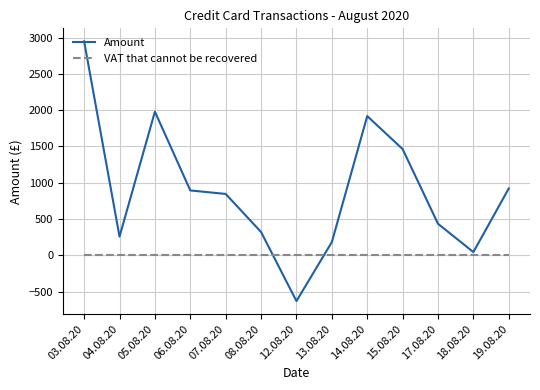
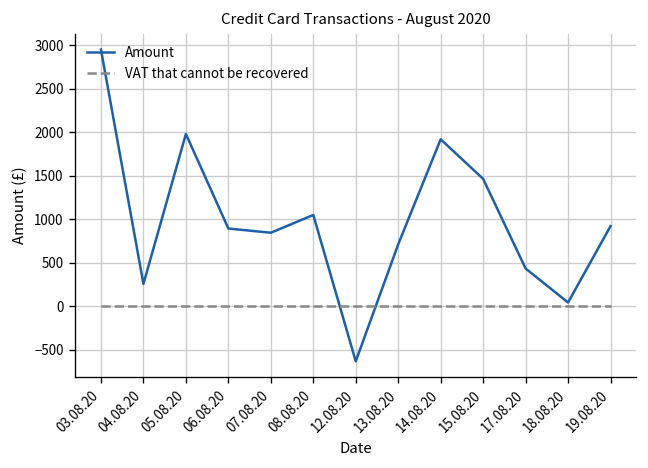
  {
    "Amount": {
      "03.08.20": 2900,
      "04.08.20": 300,
      "05.08.20": 2000,
      "06.08.20": 900,
      "07.08.20": 800,
-     "08.08.20": 300,
+     "08.08.20": 1100,
      "12.08.20": -600,
-     "13.08.20": 200,
+     "13.08.20": 700,
      "14.08.20": 1900,
      "15.08.20": 1500,
      "17.08.20": 400,
      "18.08.20": 0,
      "19.08.20": 900
    },
    "VAT that cannot be recovered": {
      "03.08.20": 0,
      "04.08.20": 0,
      "05.08.20": 0,
      "06.08.20": 0,
      "07.08.20": 0,
      "08.08.20": 0,
      "12.08.20": 0,
      "13.08.20": 0,
      "14.08.20": 0,
      "15.08.20": 0,
      "17.08.20": 0,
      "18.08.20": 0,
      "19.08.20": 0
    }
  }
